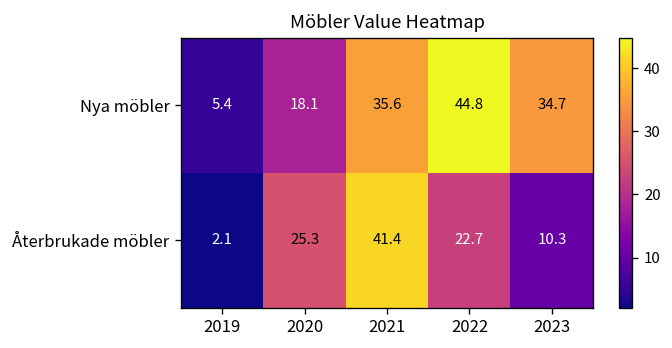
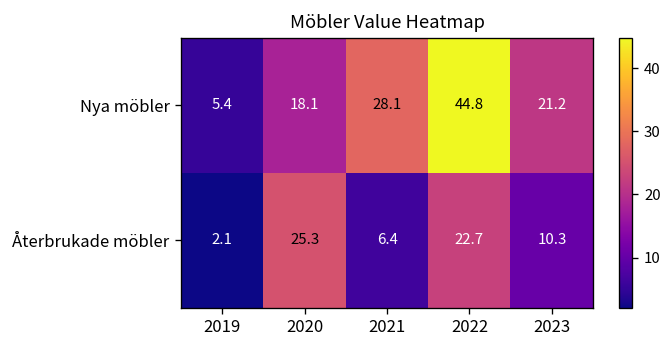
  {
    "Nya möbler": {
      "2019": 5.4,
      "2020": 18.1,
-     "2021": 35.6,
+     "2021": 28.1,
      "2022": 44.8,
-     "2023": 34.7
+     "2023": 21.2
    },
    "Återbrukade möbler": {
      "2019": 2.1,
      "2020": 25.3,
-     "2021": 41.4,
+     "2021": 6.4,
      "2022": 22.7,
      "2023": 10.3
    }
  }
